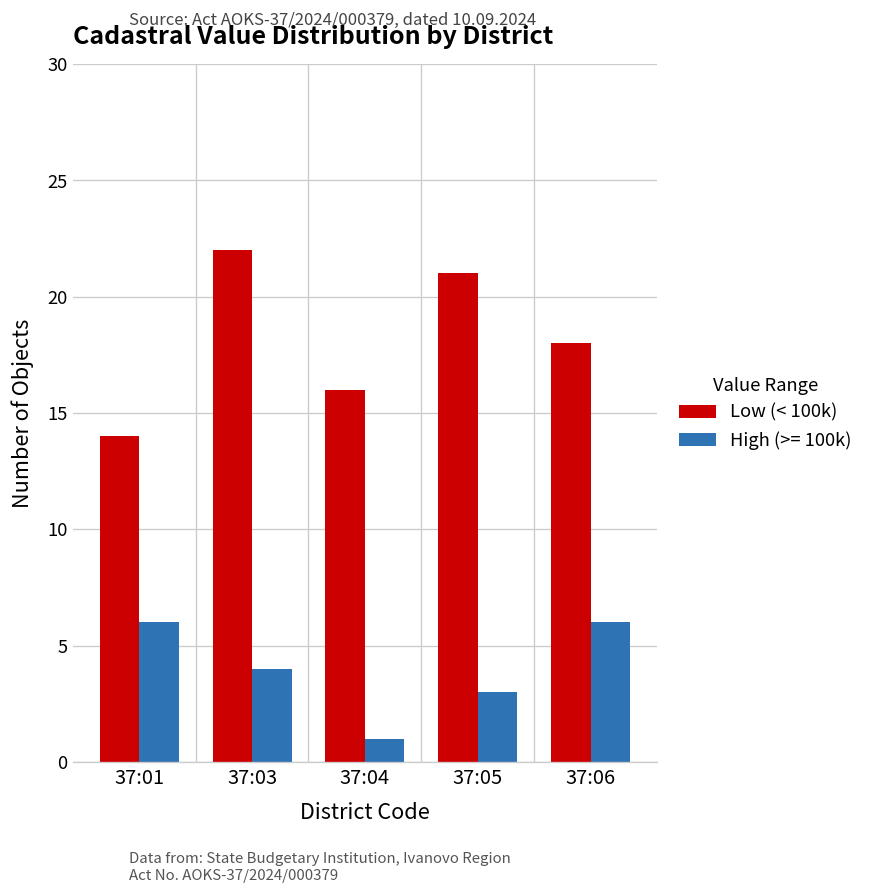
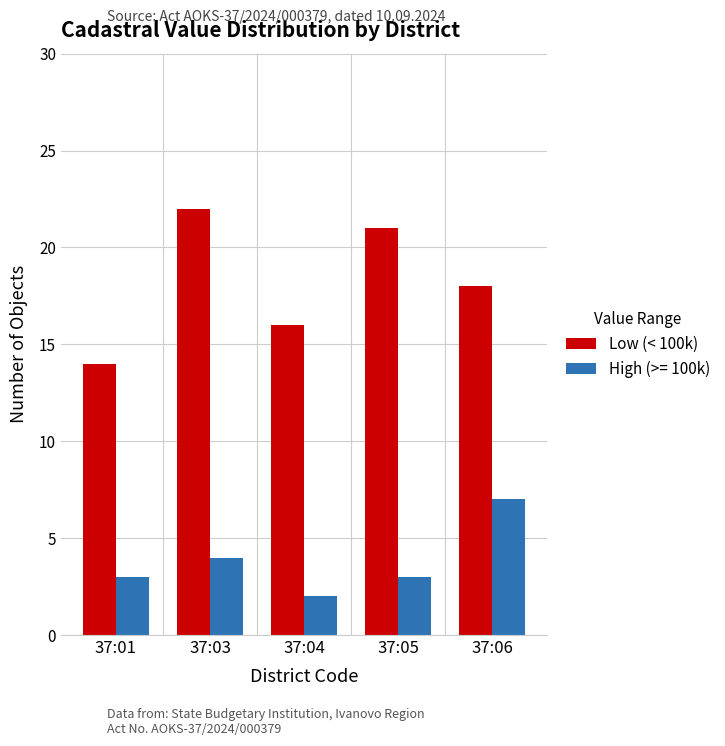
  {
    "Low (< 100k)": {
      "37:01": 14,
      "37:03": 22,
      "37:04": 16,
      "37:05": 21,
      "37:06": 18
    },
    "High (>= 100k)": {
-     "37:01": 6,
+     "37:01": 3,
      "37:03": 4,
-     "37:04": 1,
+     "37:04": 2,
      "37:05": 3,
-     "37:06": 6
+     "37:06": 7
    }
  }
